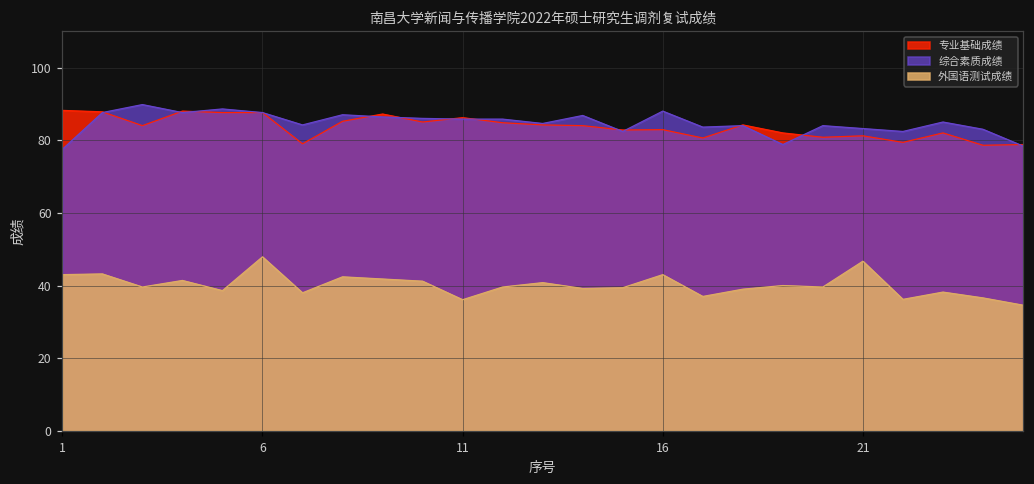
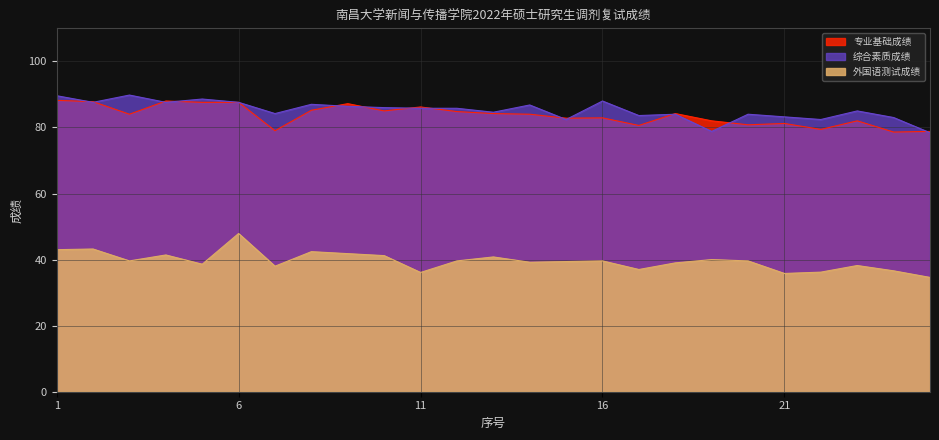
  {
    "专业基础成绩": {
      "1": 88,
      "16": 83,
      "21": 81
    },
    "综合素质成绩": {
-     "1": 78,
+     "1": 90,
      "16": 88,
      "21": 83
    },
    "外国语测试成绩": {
      "1": 43,
      "6": 48,
      "11": 36,
-     "16": 43,
-     "21": 47
+     "16": 40,
+     "21": 36
    }
  }
